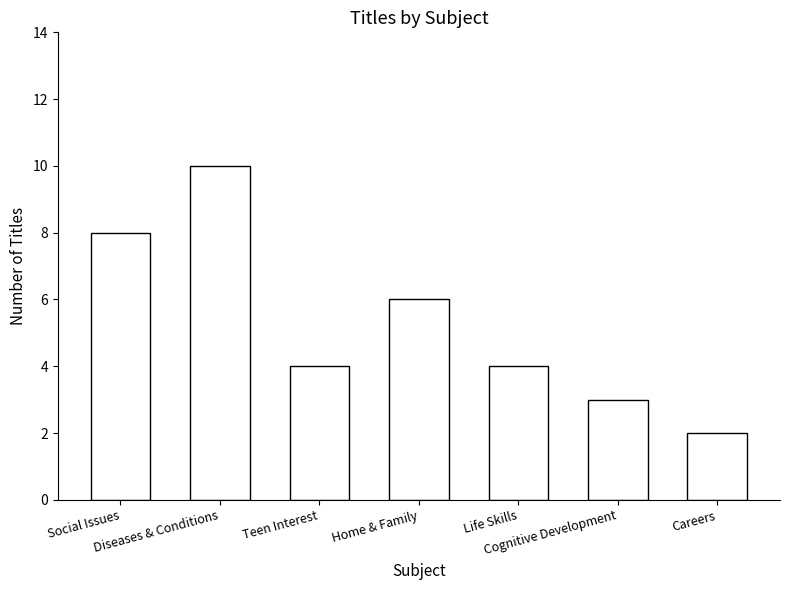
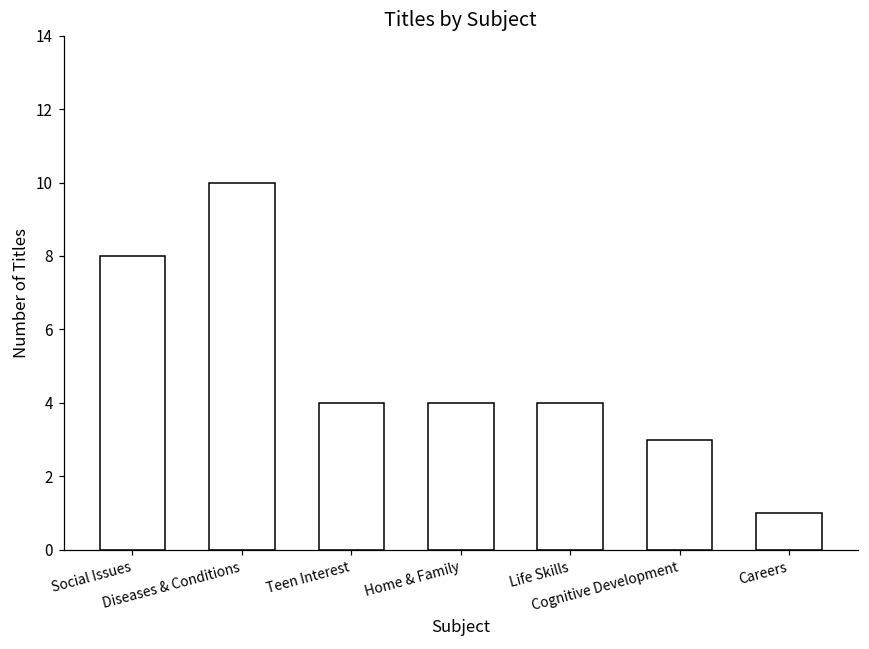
  {
    "Social Issues": 8,
    "Diseases & Conditions": 10,
    "Teen Interest": 4,
-   "Home & Family": 6,
+   "Home & Family": 4,
    "Life Skills": 4,
    "Cognitive Development": 3,
-   "Careers": 2
+   "Careers": 1
  }
